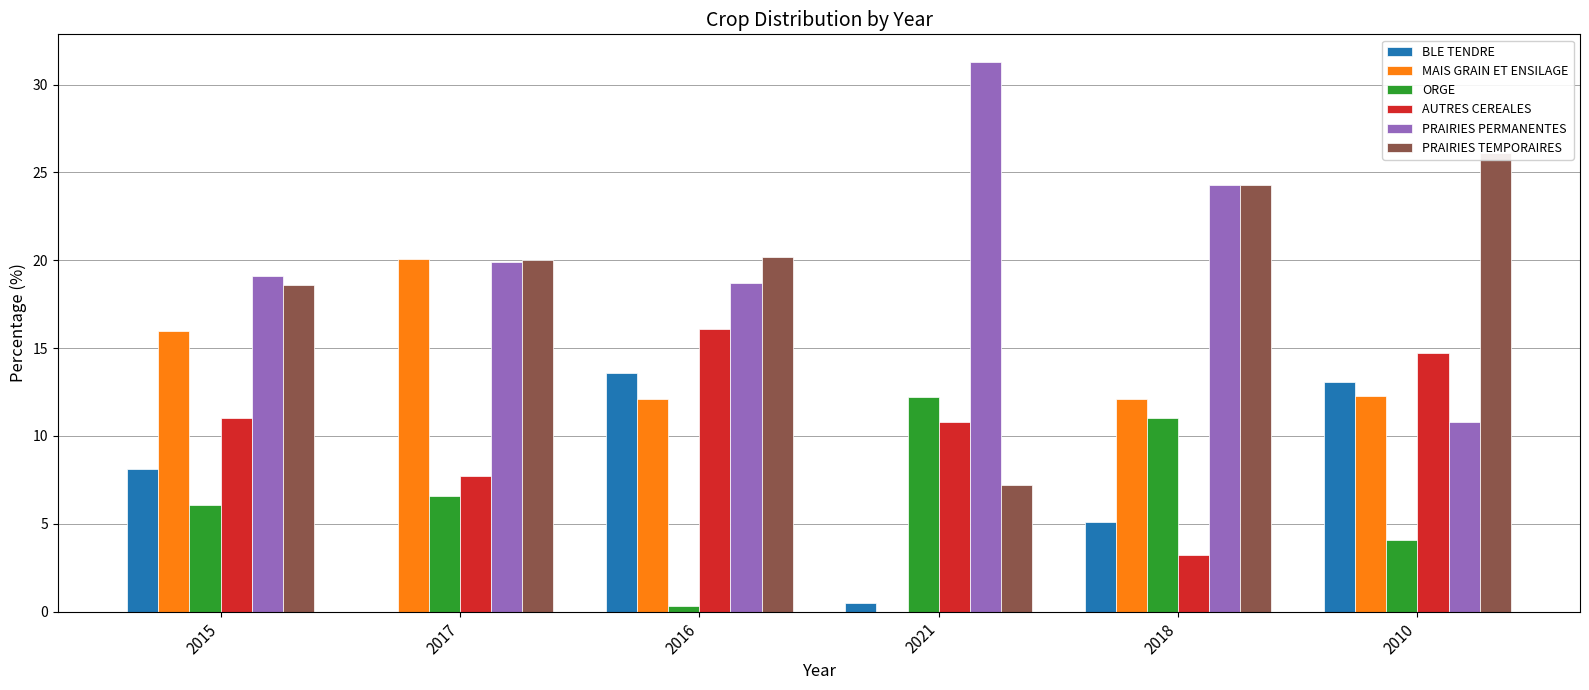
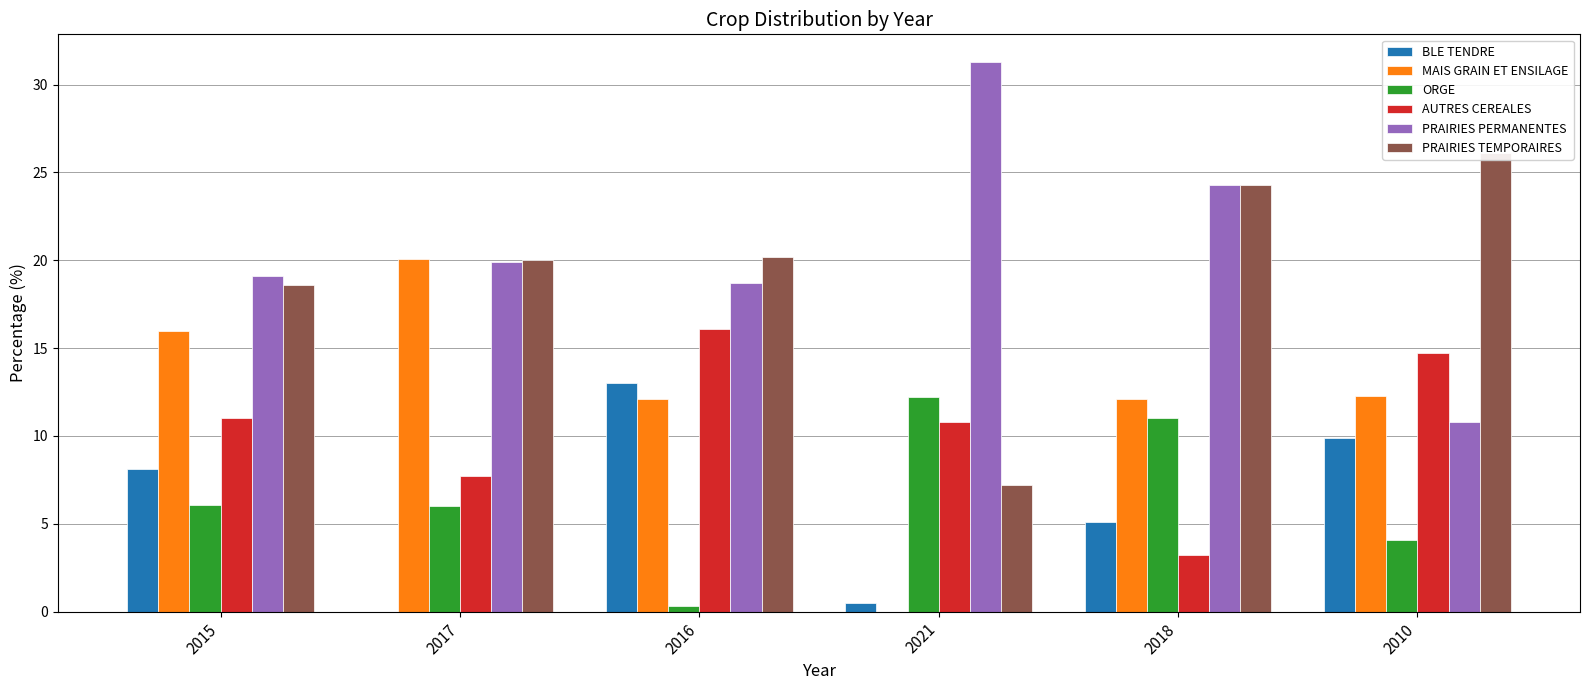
  {
    "BLE TENDRE": {
      "2015": 8.1,
      "2017": 0.0,
-     "2016": 13.6,
+     "2016": 13.0,
      "2021": 0.5,
      "2018": 5.1,
-     "2010": 13.1
+     "2010": 9.9
    },
    "MAIS GRAIN ET ENSILAGE": {
      "2015": 16.0,
      "2017": 20.1,
      "2016": 12.1,
      "2021": 0.0,
      "2018": 12.1,
      "2010": 12.3
    },
    "ORGE": {
      "2015": 6.1,
-     "2017": 6.6,
+     "2017": 6.0,
      "2016": 0.3,
      "2021": 12.2,
      "2018": 11.0,
      "2010": 4.1
    },
    "AUTRES CEREALES": {
      "2015": 11.0,
      "2017": 7.7,
      "2016": 16.1,
      "2021": 10.8,
      "2018": 3.2,
      "2010": 14.7
    },
    "PRAIRIES PERMANENTES": {
      "2015": 19.1,
      "2017": 19.9,
      "2016": 18.7,
      "2021": 31.3,
      "2018": 24.3,
      "2010": 10.8
    },
    "PRAIRIES TEMPORAIRES": {
      "2015": 18.6,
      "2017": 20.0,
      "2016": 20.2,
      "2021": 7.2,
      "2018": 24.3
    }
  }
